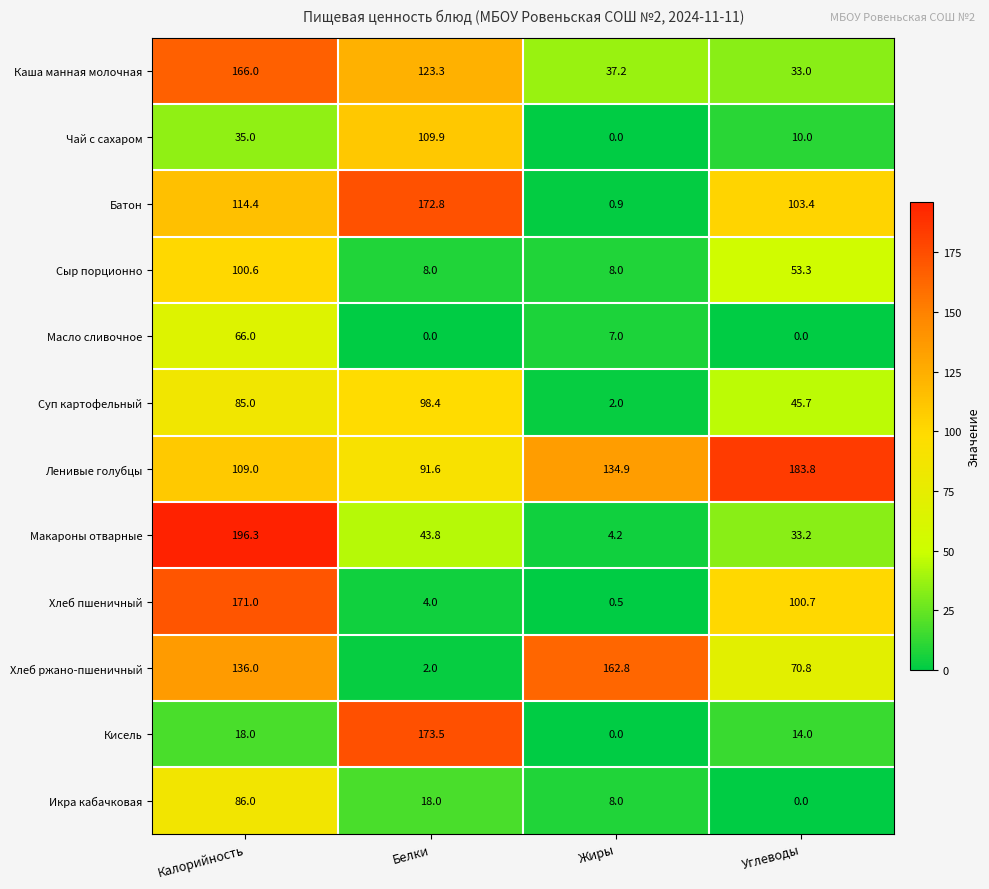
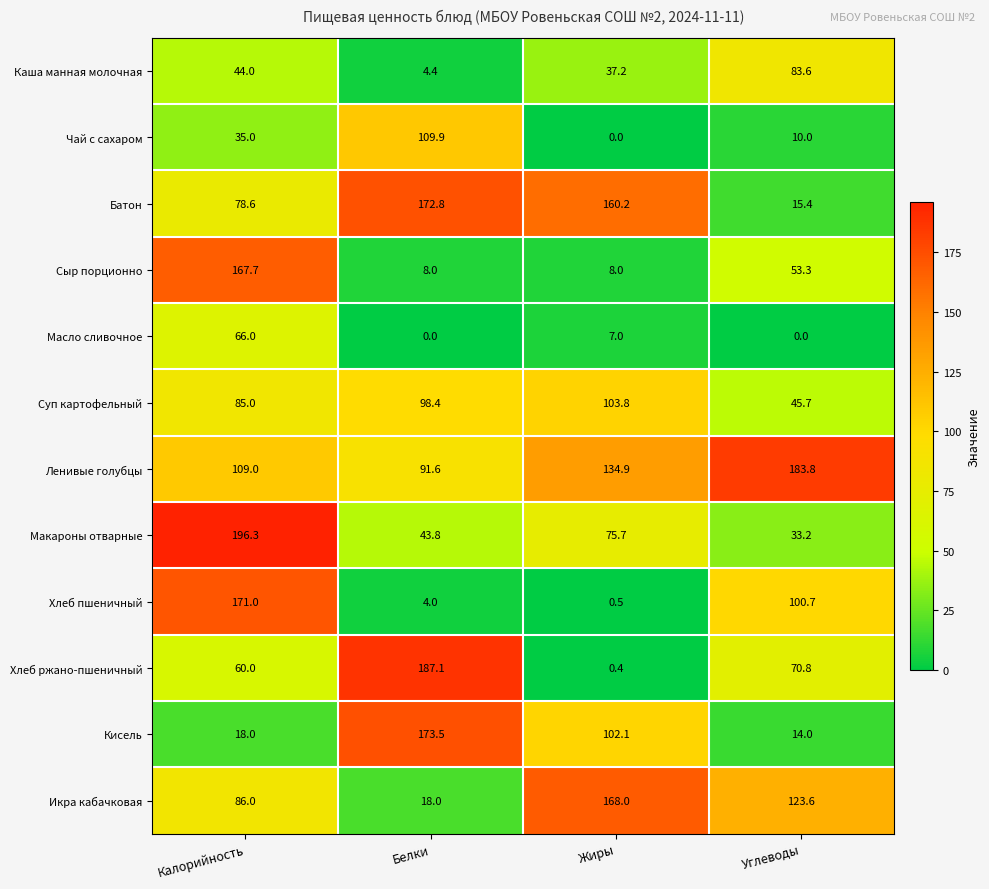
  {
    "Каша манная молочная": {
-     "Калорийность": 166.0,
-     "Белки": 123.3,
+     "Калорийность": 44.0,
+     "Белки": 4.4,
      "Жиры": 37.2,
-     "Углеводы": 33.0
+     "Углеводы": 83.6
    },
    "Чай с сахаром": {
      "Калорийность": 35.0,
      "Белки": 109.9,
      "Жиры": 0.0,
      "Углеводы": 10.0
    },
    "Батон": {
-     "Калорийность": 114.4,
+     "Калорийность": 78.6,
      "Белки": 172.8,
-     "Жиры": 0.9,
-     "Углеводы": 103.4
+     "Жиры": 160.2,
+     "Углеводы": 15.4
    },
    "Сыр порционно": {
-     "Калорийность": 100.6,
+     "Калорийность": 167.7,
      "Белки": 8.0,
      "Жиры": 8.0,
      "Углеводы": 53.3
    },
    "Масло сливочное": {
      "Калорийность": 66.0,
      "Белки": 0.0,
      "Жиры": 7.0,
      "Углеводы": 0.0
    },
    "Суп картофельный": {
      "Калорийность": 85.0,
      "Белки": 98.4,
-     "Жиры": 2.0,
+     "Жиры": 103.8,
      "Углеводы": 45.7
    },
    "Ленивые голубцы": {
      "Калорийность": 109.0,
      "Белки": 91.6,
      "Жиры": 134.9,
      "Углеводы": 183.8
    },
    "Макароны отварные": {
      "Калорийность": 196.3,
      "Белки": 43.8,
-     "Жиры": 4.2,
+     "Жиры": 75.7,
      "Углеводы": 33.2
    },
    "Хлеб пшеничный": {
      "Калорийность": 171.0,
      "Белки": 4.0,
      "Жиры": 0.5,
      "Углеводы": 100.7
    },
    "Хлеб ржано-пшеничный": {
-     "Калорийность": 136.0,
-     "Белки": 2.0,
-     "Жиры": 162.8,
+     "Калорийность": 60.0,
+     "Белки": 187.1,
+     "Жиры": 0.4,
      "Углеводы": 70.8
    },
    "Кисель": {
      "Калорийность": 18.0,
      "Белки": 173.5,
-     "Жиры": 0.0,
+     "Жиры": 102.1,
      "Углеводы": 14.0
    },
    "Икра кабачковая": {
      "Калорийность": 86.0,
      "Белки": 18.0,
-     "Жиры": 8.0,
-     "Углеводы": 0.0
+     "Жиры": 168.0,
+     "Углеводы": 123.6
    }
  }
